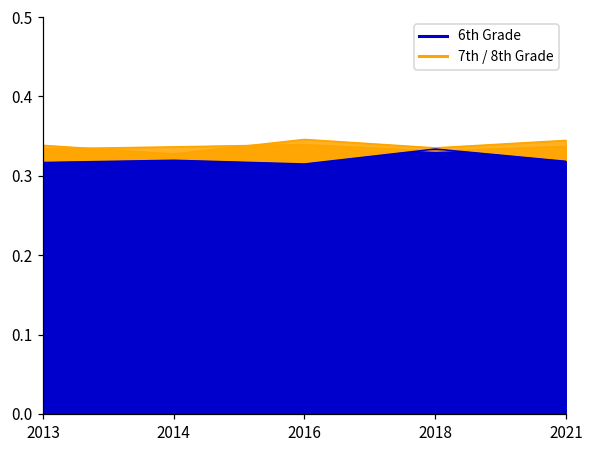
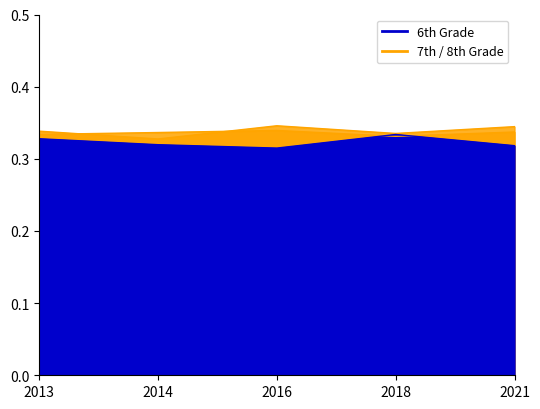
  {
    "6th Grade": {
-     "2013": 0.32,
+     "2013": 0.33,
      "2014": 0.32,
      "2016": 0.31,
      "2021": 0.32
    }
  }
